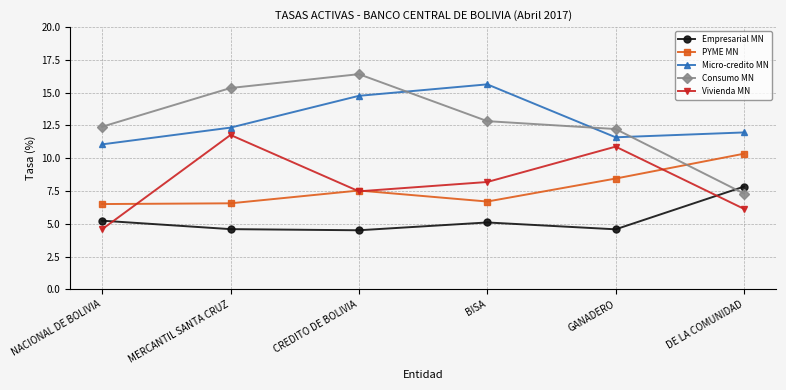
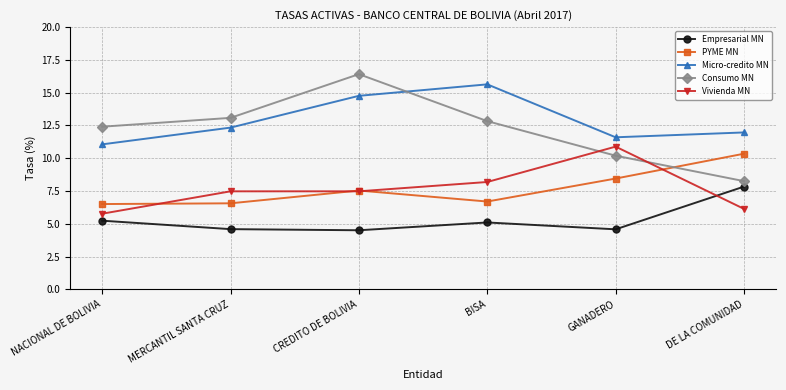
  {
    "Empresarial MN": {
      "NACIONAL DE BOLIVIA": 5.2,
      "MERCANTIL SANTA CRUZ": 4.6,
      "CREDITO DE BOLIVIA": 4.5,
      "BISA": 5.1,
      "GANADERO": 4.6,
      "DE LA COMUNIDAD": 7.8
    },
    "PYME MN": {
      "NACIONAL DE BOLIVIA": 6.5,
      "MERCANTIL SANTA CRUZ": 6.6,
      "BISA": 6.7,
      "GANADERO": 8.4,
      "DE LA COMUNIDAD": 10.3
    },
    "Micro-credito MN": {
      "NACIONAL DE BOLIVIA": 11.1,
      "MERCANTIL SANTA CRUZ": 12.3,
      "CREDITO DE BOLIVIA": 14.8,
      "BISA": 15.6,
      "GANADERO": 11.6,
      "DE LA COMUNIDAD": 12.0
    },
    "Consumo MN": {
      "NACIONAL DE BOLIVIA": 12.4,
-     "MERCANTIL SANTA CRUZ": 15.4,
+     "MERCANTIL SANTA CRUZ": 13.1,
      "CREDITO DE BOLIVIA": 16.4,
      "BISA": 12.8,
-     "GANADERO": 12.2,
-     "DE LA COMUNIDAD": 7.3
+     "GANADERO": 10.2,
+     "DE LA COMUNIDAD": 8.3
    },
    "Vivienda MN": {
-     "NACIONAL DE BOLIVIA": 4.6,
-     "MERCANTIL SANTA CRUZ": 11.8,
+     "NACIONAL DE BOLIVIA": 5.8,
+     "MERCANTIL SANTA CRUZ": 7.5,
      "BISA": 8.2,
      "GANADERO": 10.9,
      "DE LA COMUNIDAD": 6.1
    }
  }
